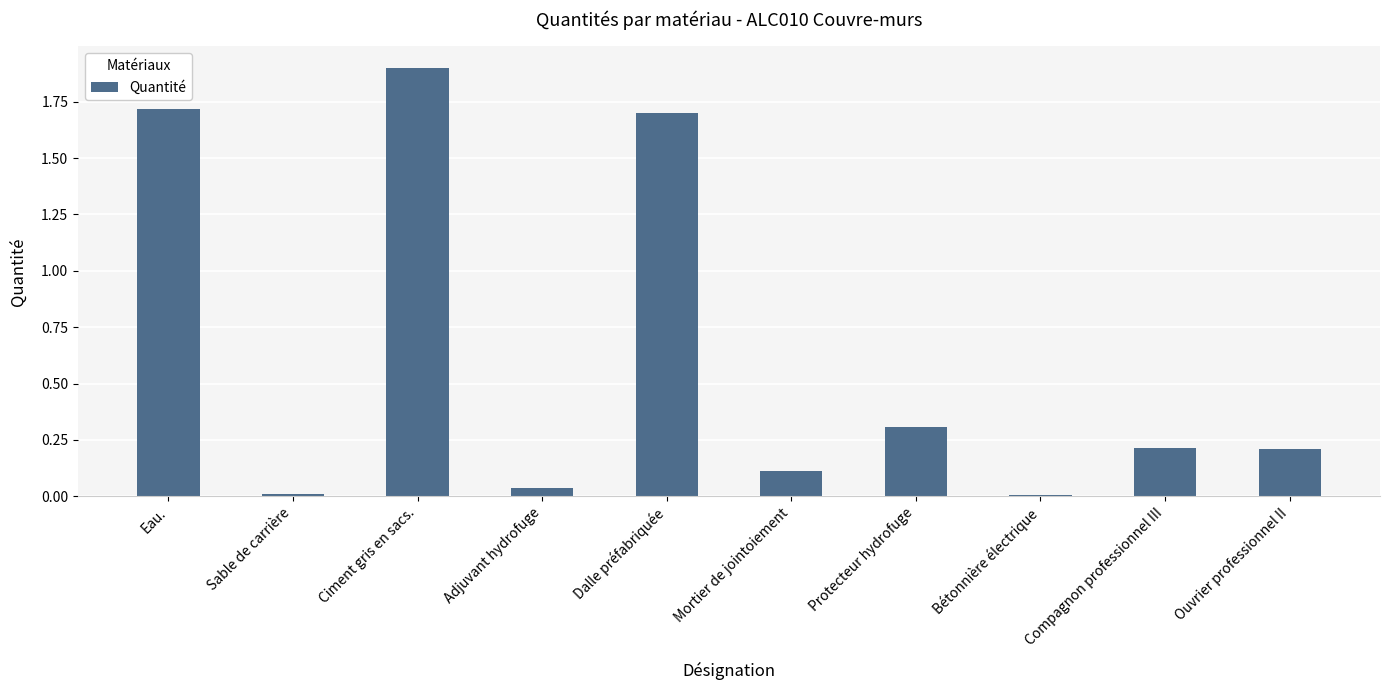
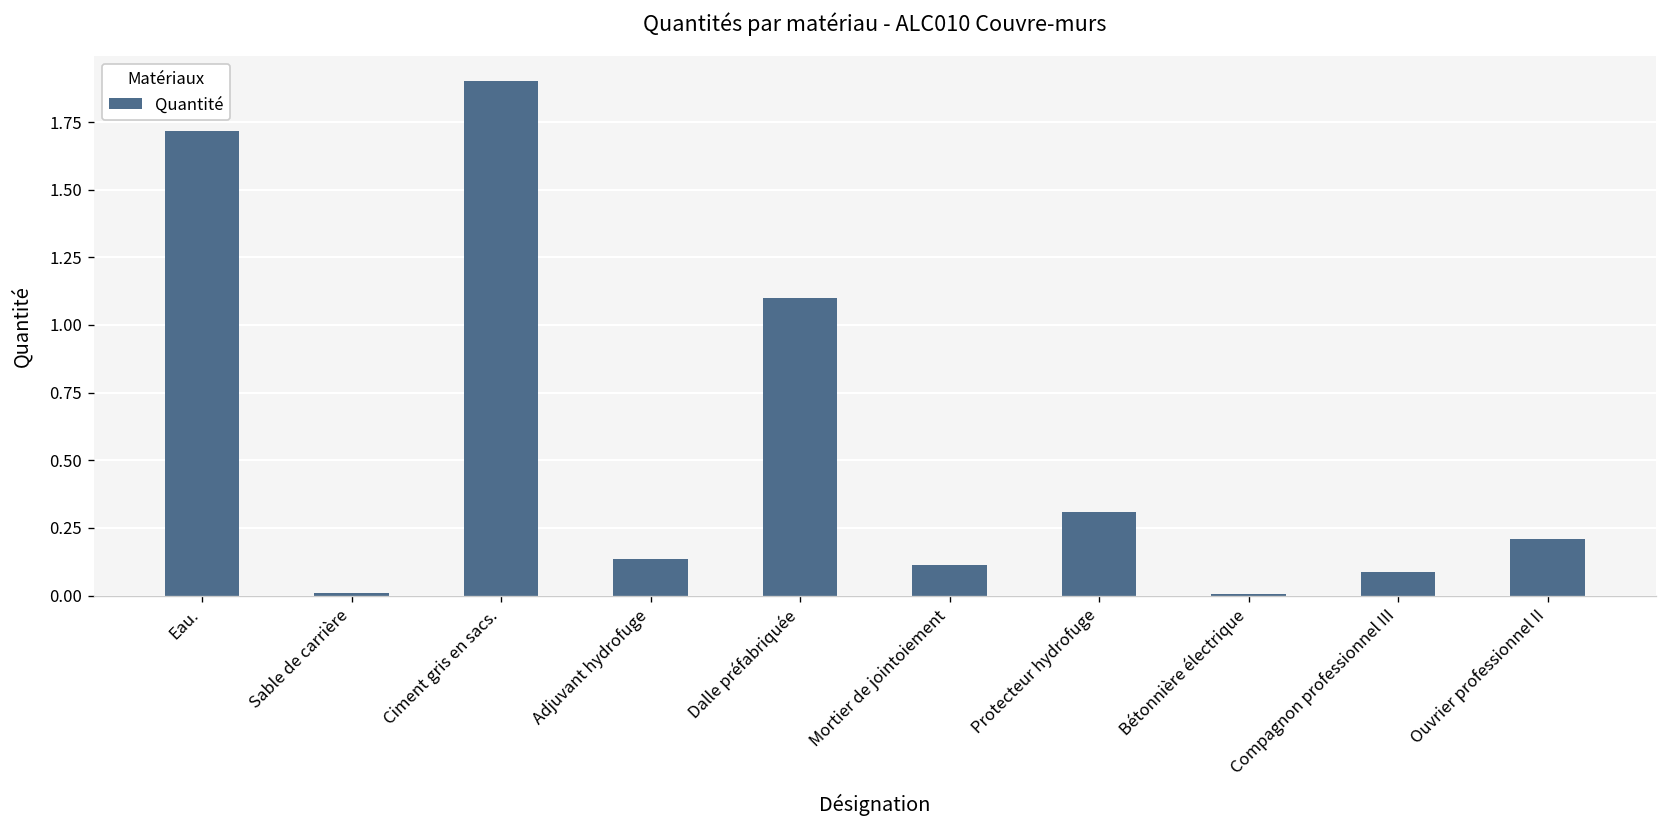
  {
    "Eau.": 1.72,
    "Ciment gris en sacs.": 1.90,
-   "Adjuvant hydrofuge": 0.04,
-   "Dalle préfabriquée": 1.7,
+   "Adjuvant hydrofuge": 0.14,
+   "Dalle préfabriquée": 1.1,
    "Mortier de jointoiement": 0.11,
    "Protecteur hydrofuge": 0.31,
-   "Compagnon professionnel III": 0.22,
+   "Compagnon professionnel III": 0.09,
    "Ouvrier professionnel II": 0.21
  }
